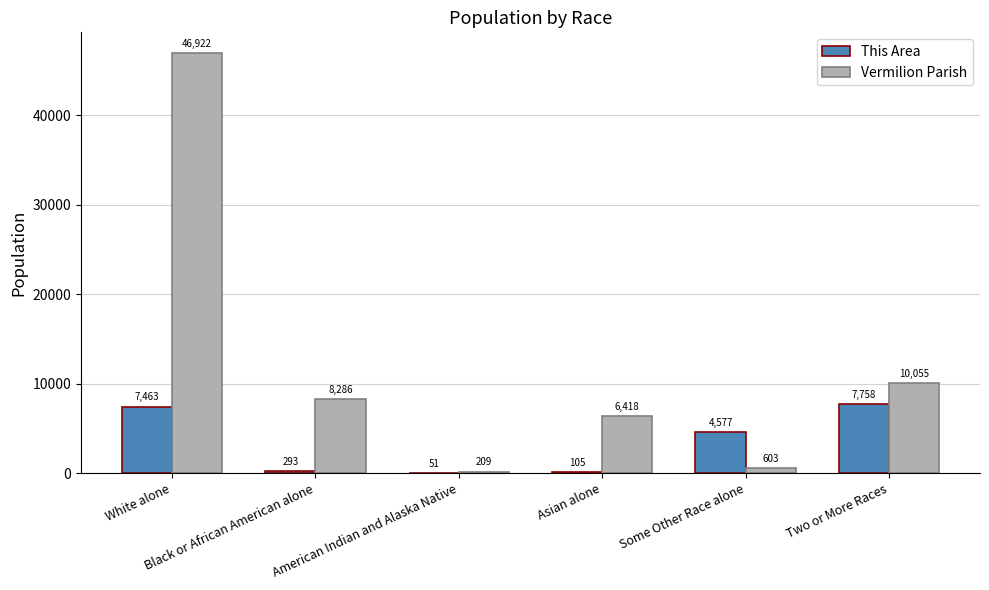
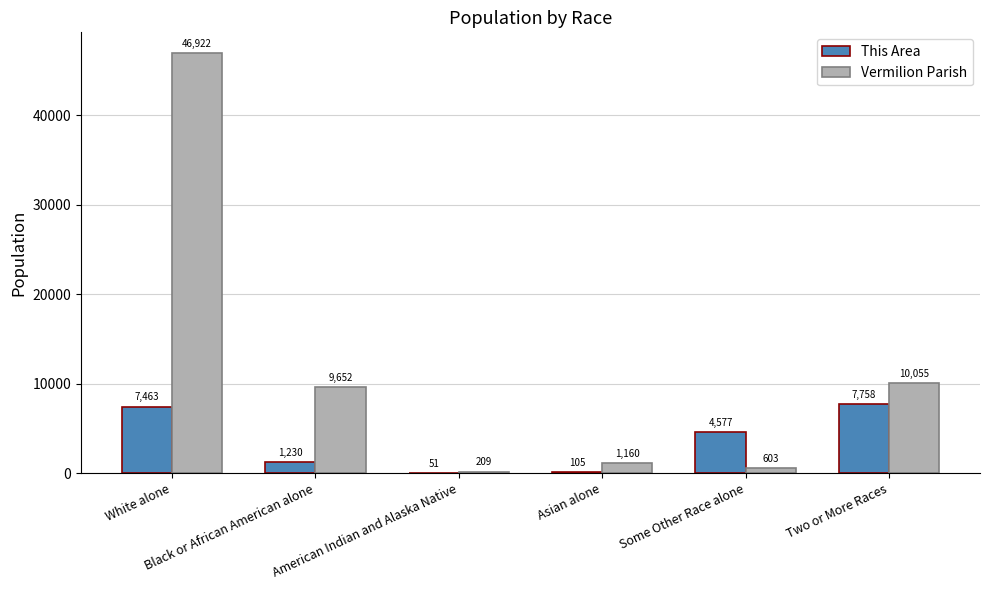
  {
    "This Area": {
      "White alone": "7,463",
-     "Black or African American alone": "293",
+     "Black or African American alone": "1,230",
      "American Indian and Alaska Native": "51",
      "Asian alone": "105",
      "Some Other Race alone": "4,577",
      "Two or More Races": "7,758"
    },
    "Vermilion Parish": {
      "White alone": "46,922",
-     "Black or African American alone": "8,286",
+     "Black or African American alone": "9,652",
      "American Indian and Alaska Native": "209",
-     "Asian alone": "6,418",
+     "Asian alone": "1,160",
      "Some Other Race alone": "603",
      "Two or More Races": "10,055"
    }
  }
